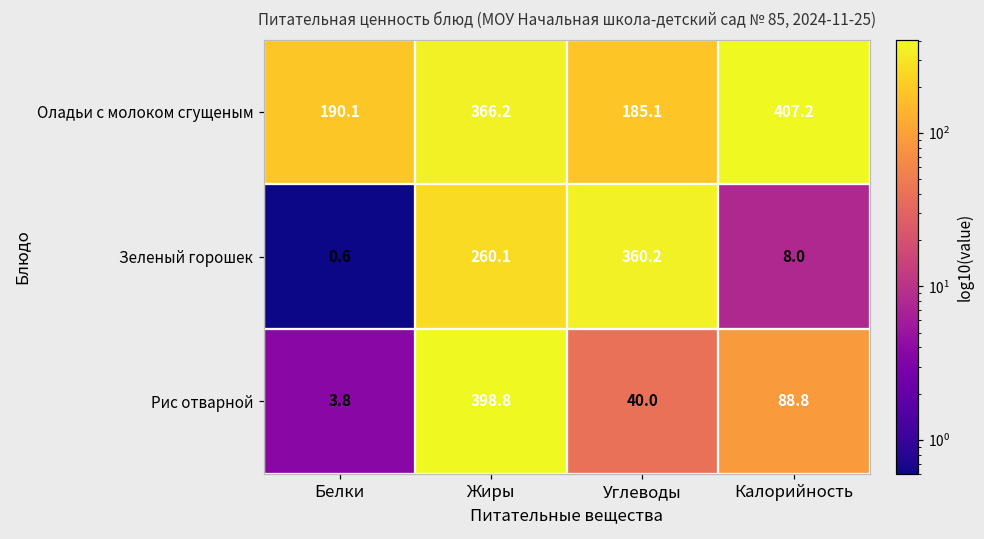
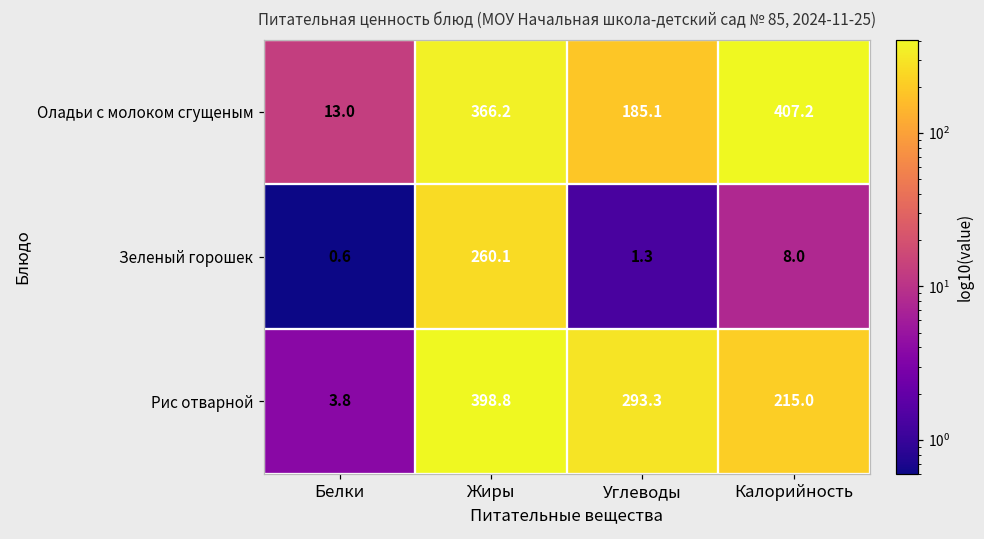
  {
    "Оладьи с молоком сгущеным": {
-     "Белки": 190.1,
+     "Белки": 13.0,
      "Жиры": 366.2,
      "Углеводы": 185.1,
      "Калорийность": 407.2
    },
    "Зеленый горошек": {
      "Белки": 0.6,
      "Жиры": 260.1,
-     "Углеводы": 360.2,
+     "Углеводы": 1.3,
      "Калорийность": 8.0
    },
    "Рис отварной": {
      "Белки": 3.8,
      "Жиры": 398.8,
-     "Углеводы": 40.0,
-     "Калорийность": 88.8
+     "Углеводы": 293.3,
+     "Калорийность": 215.0
    }
  }
